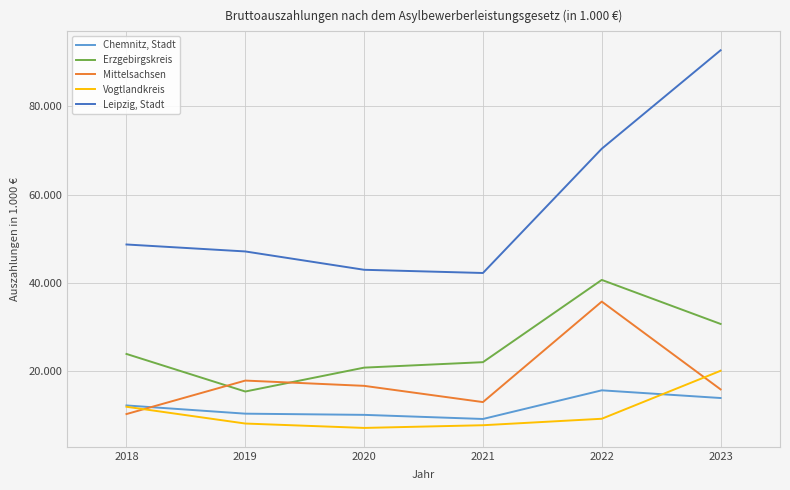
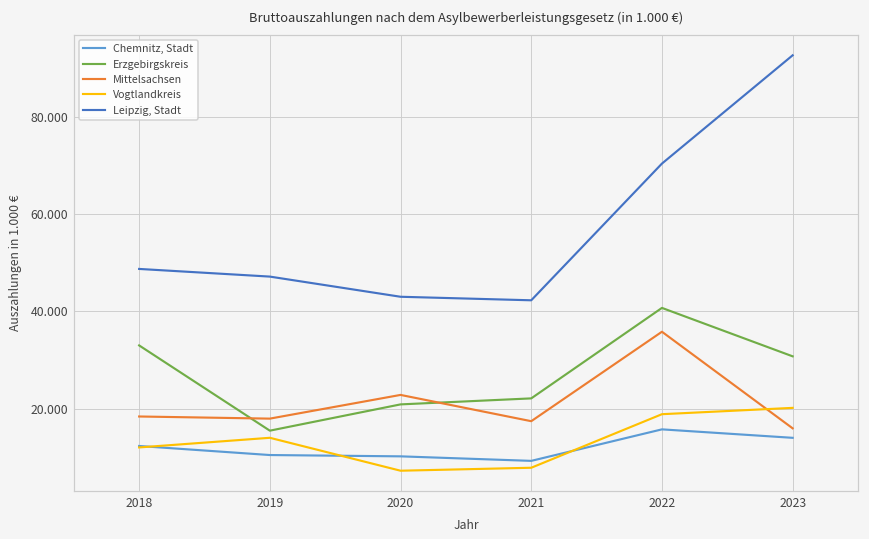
  {
    "Erzgebirgskreis": {
-     "2018": 24,
+     "2018": 33,
      "2019": 15,
      "2020": 21,
      "2021": 22,
      "2022": 41,
      "2023": 31
    },
    "Mittelsachsen": {
-     "2018": 10,
+     "2018": 18,
      "2019": 18,
-     "2020": 17,
-     "2021": 13,
+     "2020": 23,
+     "2021": 17,
      "2022": 36,
      "2023": 16
    },
    "Vogtlandkreis": {
-     "2019": 8,
+     "2019": 14,
      "2020": 7,
      "2021": 8,
-     "2022": 9,
+     "2022": 19,
      "2023": 20
    }
  }
